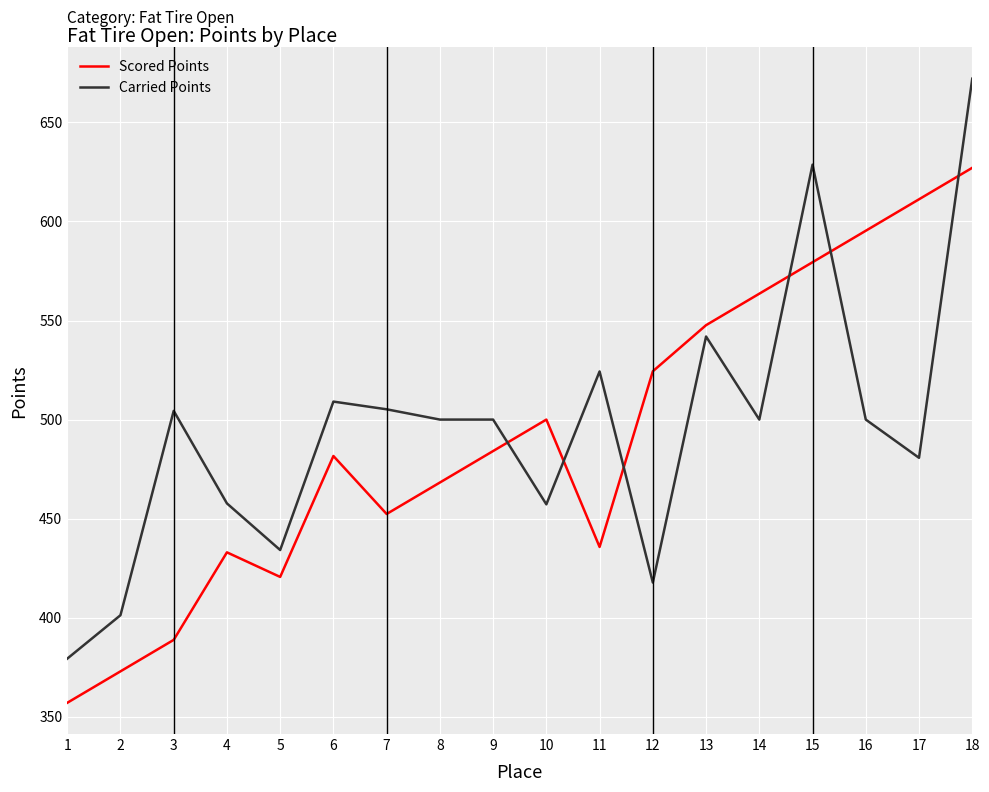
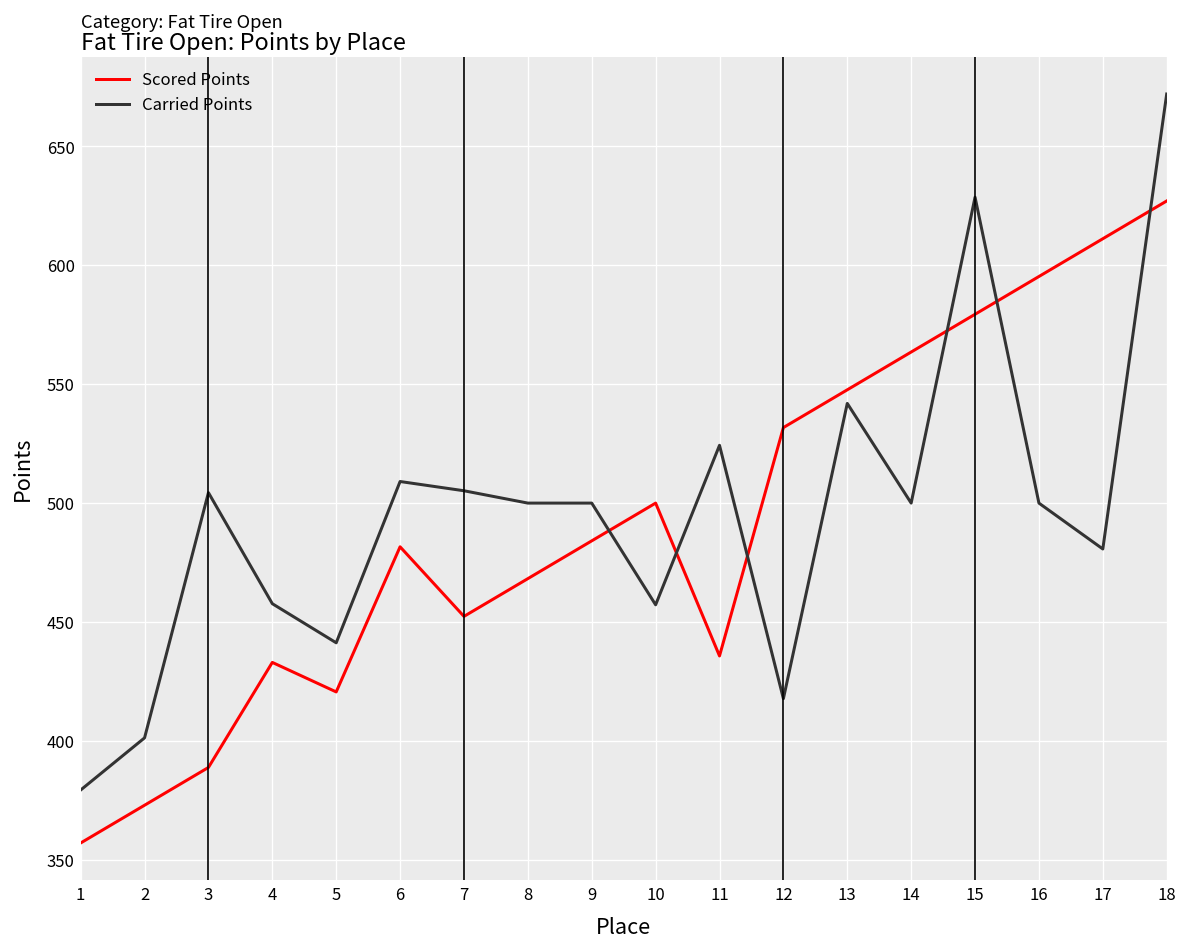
  {
    "Scored Points": {
      "1": 357,
      "2": 373,
      "3": 389,
      "4": 433,
      "5": 421,
      "6": 482,
      "7": 452,
      "8": 468,
      "9": 484,
      "10": 500,
      "11": 436,
-     "12": 524,
+     "12": 532,
      "13": 548,
      "14": 564,
      "15": 579,
      "16": 595,
      "17": 611,
      "18": 627
    },
    "Carried Points": {
      "1": 379,
      "2": 401,
      "3": 504,
      "4": 458,
-     "5": 434,
+     "5": 441,
      "6": 509,
      "7": 505,
      "8": 500,
      "9": 500,
      "10": 457,
      "11": 524,
      "12": 418,
      "13": 542,
      "14": 500,
      "15": 629,
      "16": 500,
      "17": 481,
      "18": 672
    }
  }
